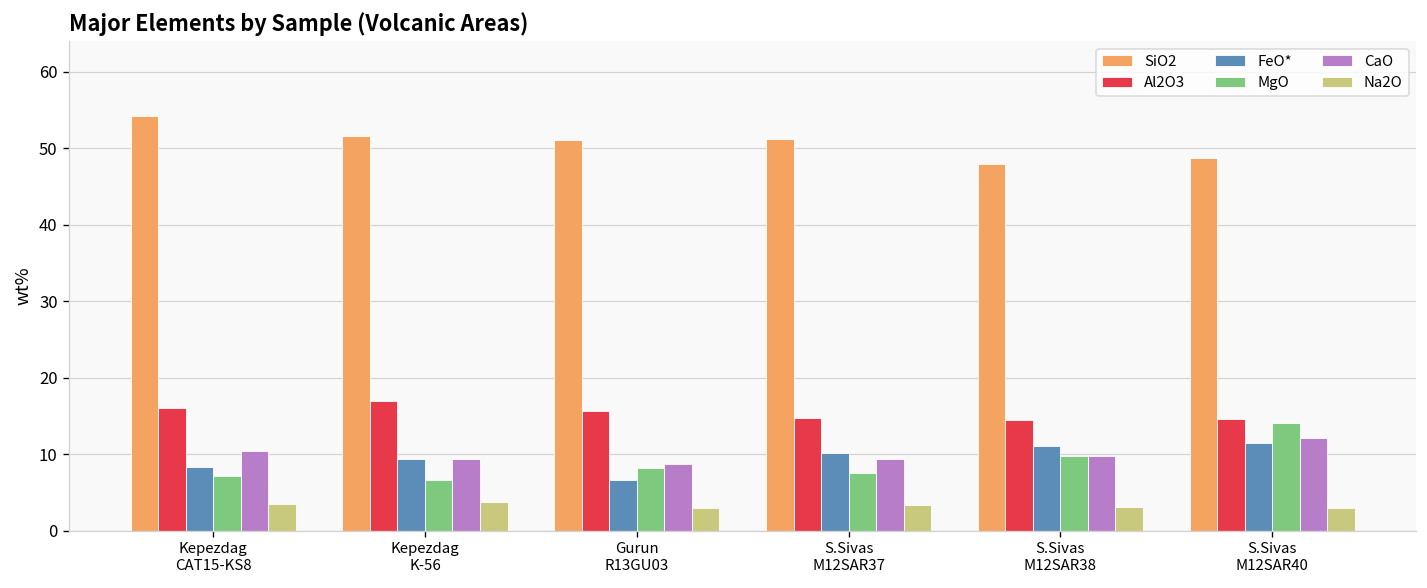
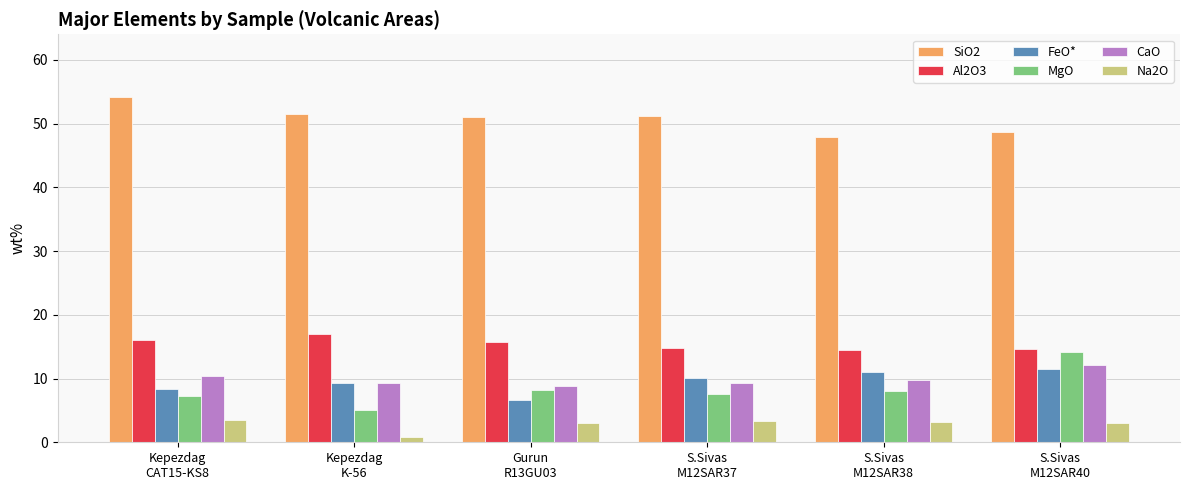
  {
    "SiO2": {
      "Kepezdag CAT15-KS8": 54,
      "Kepezdag K-56": 52,
      "Gurun R13GU03": 51,
      "S.Sivas M12SAR37": 51,
      "S.Sivas M12SAR38": 48,
      "S.Sivas M12SAR40": 49
    },
    "Al2O3": {
      "Kepezdag CAT15-KS8": 16,
      "Kepezdag K-56": 17,
      "Gurun R13GU03": 16,
      "S.Sivas M12SAR37": 15,
      "S.Sivas M12SAR38": 14,
      "S.Sivas M12SAR40": 15
    },
    "FeO*": {
      "Kepezdag CAT15-KS8": 8,
      "Kepezdag K-56": 9,
      "Gurun R13GU03": 7,
      "S.Sivas M12SAR37": 10,
      "S.Sivas M12SAR38": 11,
      "S.Sivas M12SAR40": 12
    },
    "MgO": {
      "Kepezdag CAT15-KS8": 7,
-     "Kepezdag K-56": 7,
+     "Kepezdag K-56": 5,
      "Gurun R13GU03": 8,
      "S.Sivas M12SAR37": 8,
-     "S.Sivas M12SAR38": 10,
+     "S.Sivas M12SAR38": 8,
      "S.Sivas M12SAR40": 14
    },
    "CaO": {
      "Kepezdag CAT15-KS8": 10,
      "Kepezdag K-56": 9,
      "Gurun R13GU03": 9,
      "S.Sivas M12SAR37": 9,
      "S.Sivas M12SAR38": 10,
      "S.Sivas M12SAR40": 12
    },
    "Na2O": {
      "Kepezdag CAT15-KS8": 4,
-     "Kepezdag K-56": 4,
+     "Kepezdag K-56": 1,
      "Gurun R13GU03": 3,
      "S.Sivas M12SAR37": 3,
      "S.Sivas M12SAR38": 3,
      "S.Sivas M12SAR40": 3
    }
  }
